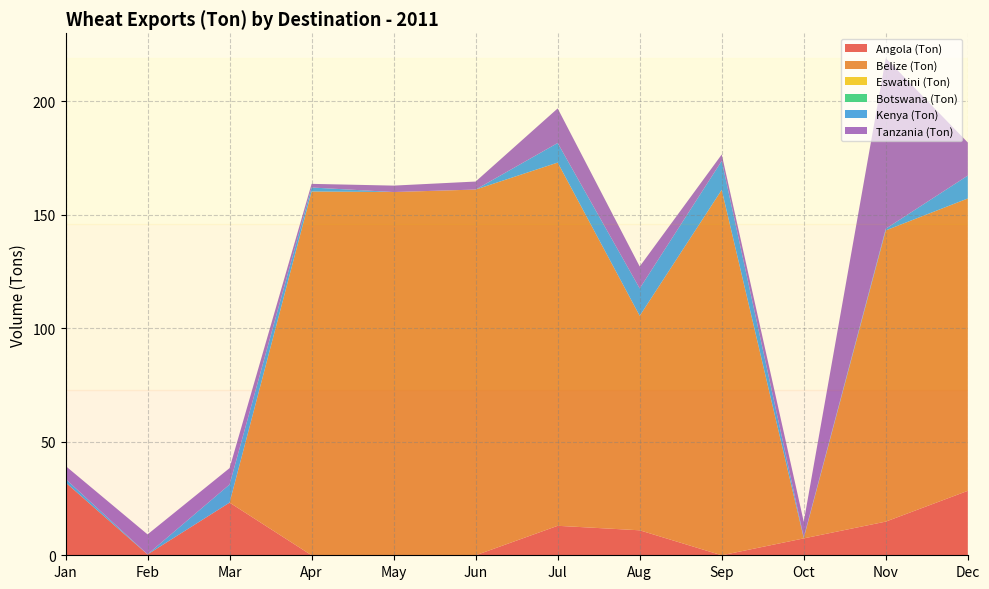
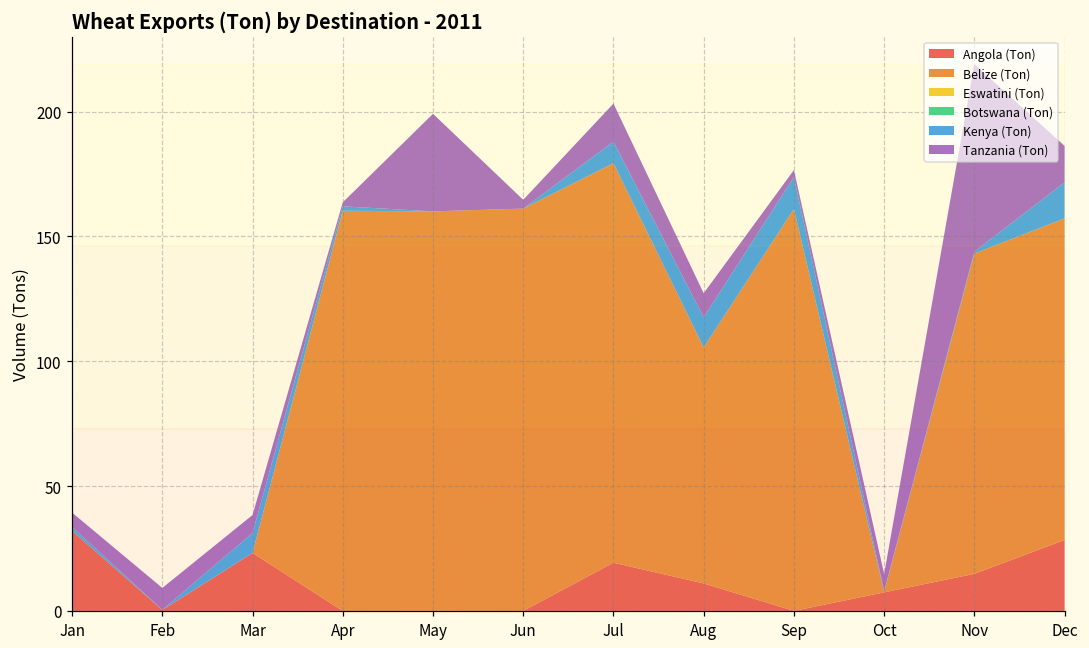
  {
    "Angola (Ton)": {
      "Apr": 0,
      "Jun": 0,
-     "Jul": 13,
+     "Jul": 19,
      "Aug": 11,
      "Sep": 0,
      "Nov": 15,
      "Dec": 28
    },
    "Kenya (Ton)": {
      "Jan": 2,
      "Mar": 8,
      "Apr": 2,
      "Jul": 9,
      "Aug": 12,
      "Sep": 13,
-     "Dec": 10
+     "Dec": 14
    },
    "Tanzania (Ton)": {
      "Jan": 6,
      "Feb": 9,
      "Mar": 7,
      "Apr": 2,
-     "May": 3,
+     "May": 39,
      "Jun": 4,
      "Jul": 15,
      "Aug": 10,
      "Sep": 3,
      "Oct": 7,
      "Dec": 15
    }
  }
